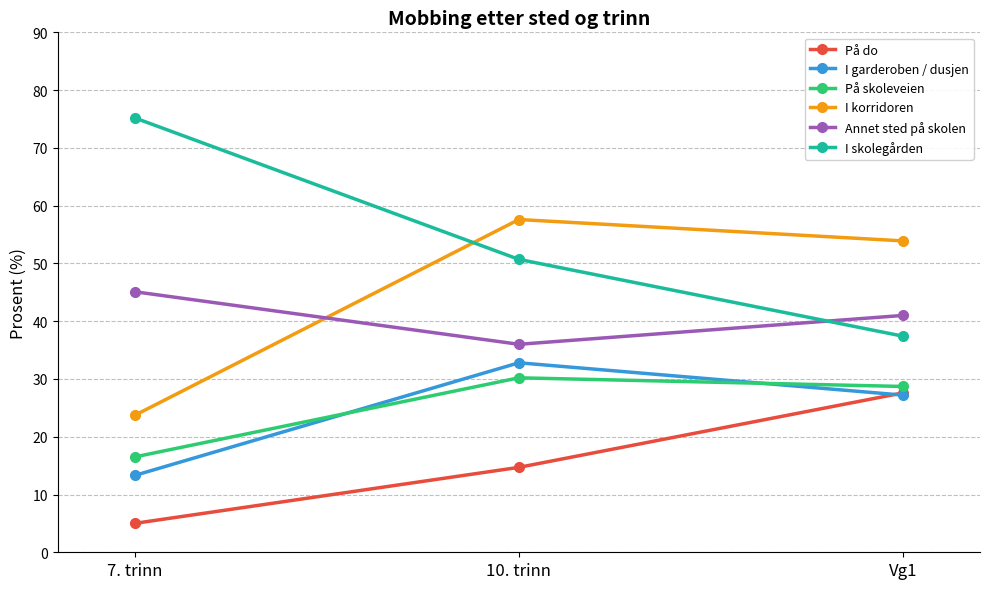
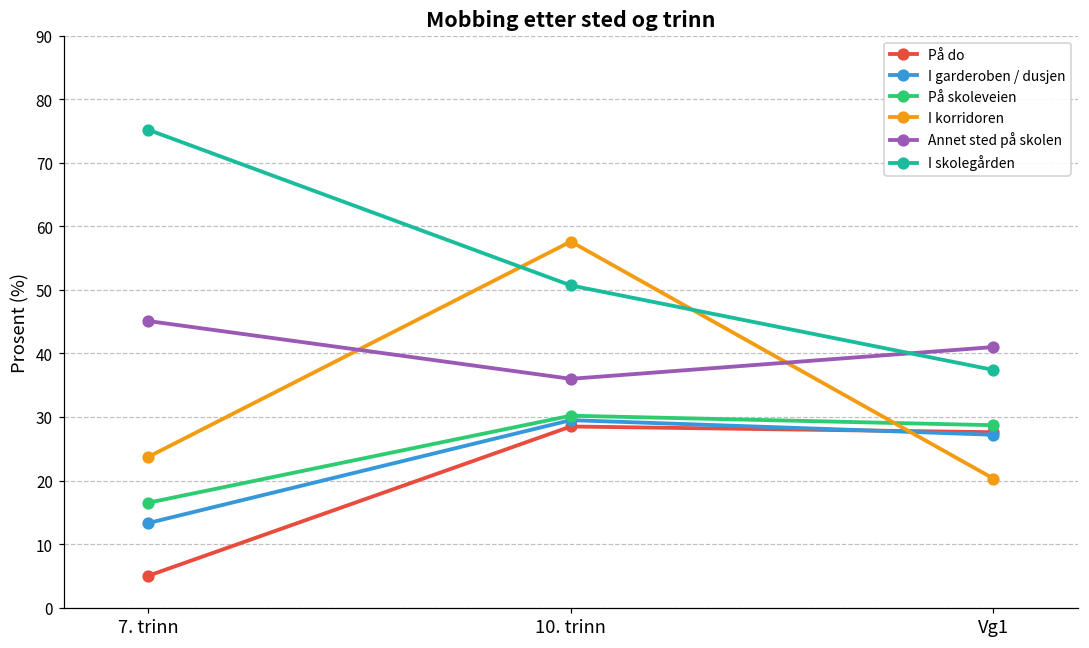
  {
    "På do": {
      "7. trinn": 5,
-     "10. trinn": 15
+     "10. trinn": 29
    },
    "I garderoben / dusjen": {
      "7. trinn": 13,
-     "10. trinn": 33
+     "10. trinn": 30
    },
    "I korridoren": {
      "7. trinn": 24,
      "10. trinn": 58,
-     "Vg1": 54
+     "Vg1": 20
    },
    "Annet sted på skolen": {
      "7. trinn": 45,
      "10. trinn": 36,
      "Vg1": 41
    }
  }
